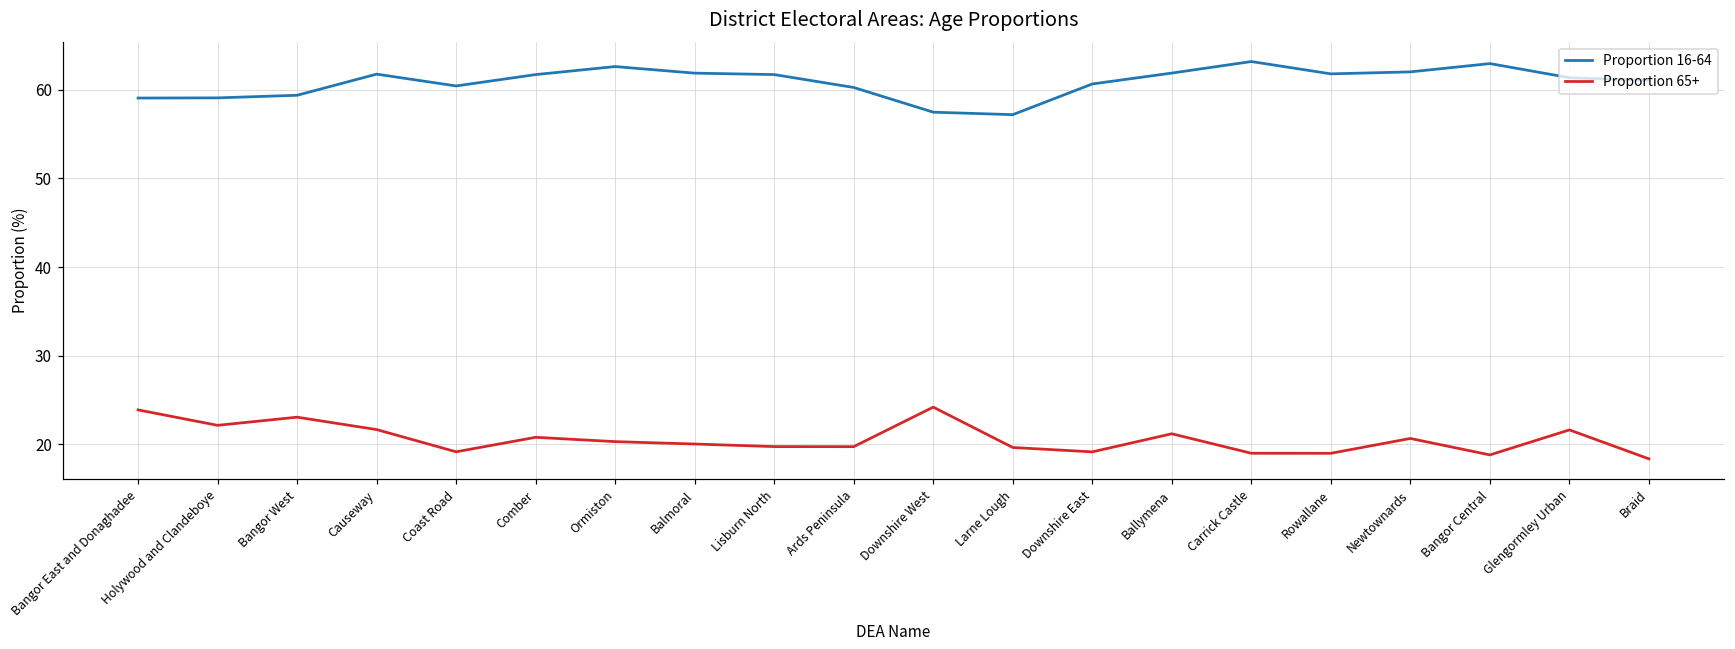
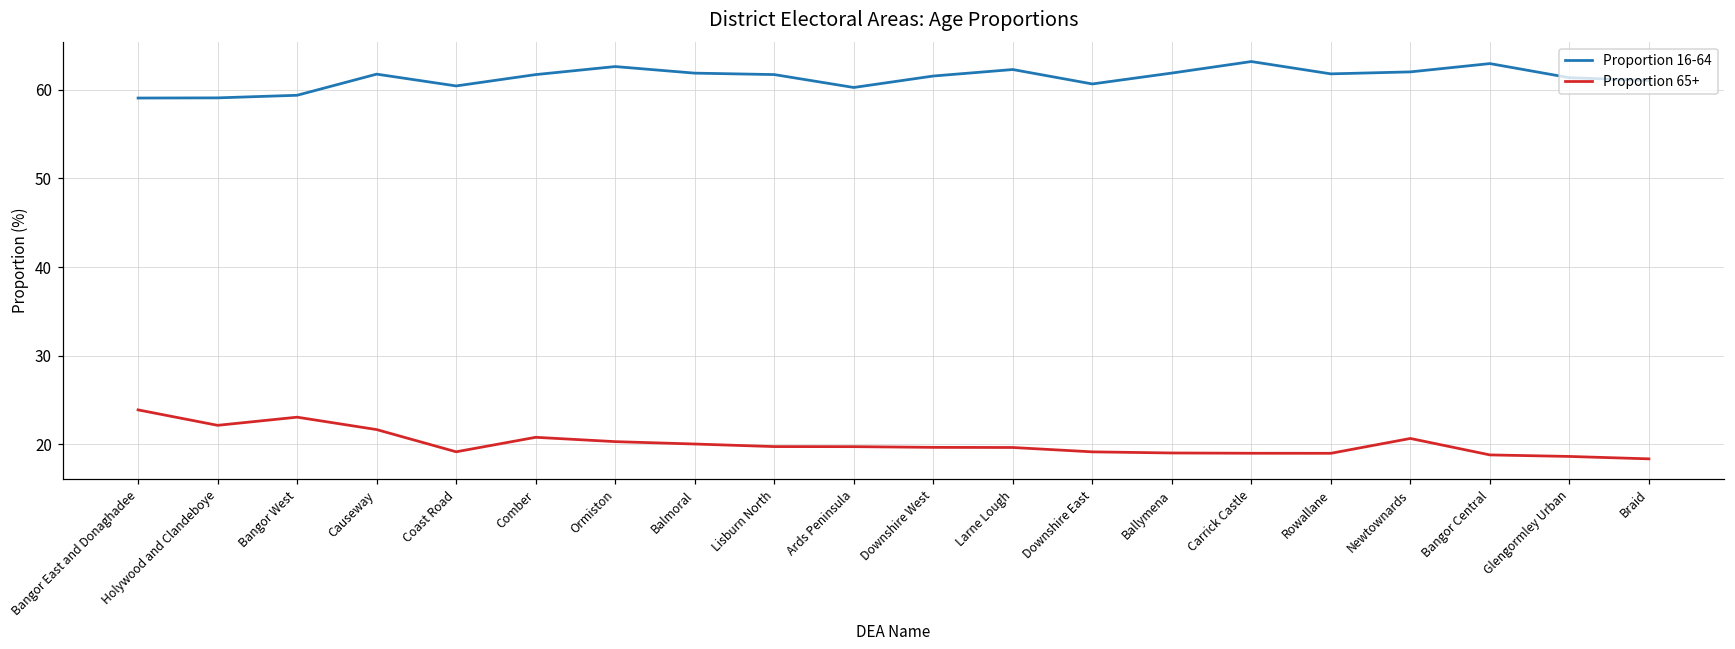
  {
    "Proportion 16-64": {
      "Bangor East and Donaghadee": 59,
      "Holywood and Clandeboye": 59,
      "Bangor West": 59,
      "Causeway": 62,
      "Coast Road": 60,
      "Comber": 62,
      "Ormiston": 63,
      "Balmoral": 62,
      "Lisburn North": 62,
      "Ards Peninsula": 60,
-     "Downshire West": 57,
-     "Larne Lough": 57,
+     "Downshire West": 62,
+     "Larne Lough": 62,
      "Downshire East": 61,
      "Ballymena": 62,
      "Carrick Castle": 63,
      "Rowallane": 62,
      "Newtownards": 62,
      "Bangor Central": 63
    },
    "Proportion 65+": {
      "Bangor East and Donaghadee": 24,
      "Holywood and Clandeboye": 22,
      "Bangor West": 23,
      "Causeway": 22,
      "Coast Road": 19,
      "Comber": 21,
      "Ormiston": 20,
      "Balmoral": 20,
      "Lisburn North": 20,
      "Ards Peninsula": 20,
-     "Downshire West": 24,
+     "Downshire West": 20,
      "Larne Lough": 20,
      "Downshire East": 19,
-     "Ballymena": 21,
+     "Ballymena": 19,
      "Carrick Castle": 19,
      "Rowallane": 19,
      "Newtownards": 21,
      "Bangor Central": 19,
-     "Glengormley Urban": 22,
+     "Glengormley Urban": 19,
      "Braid": 18
    }
  }
